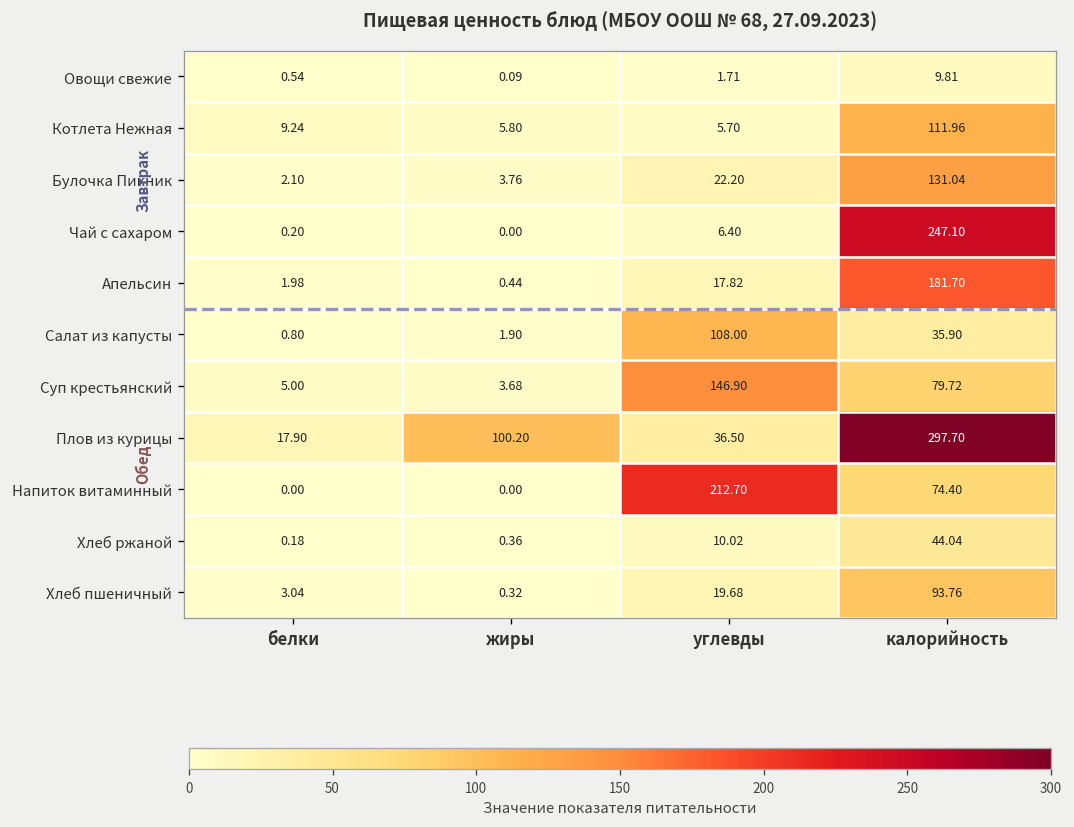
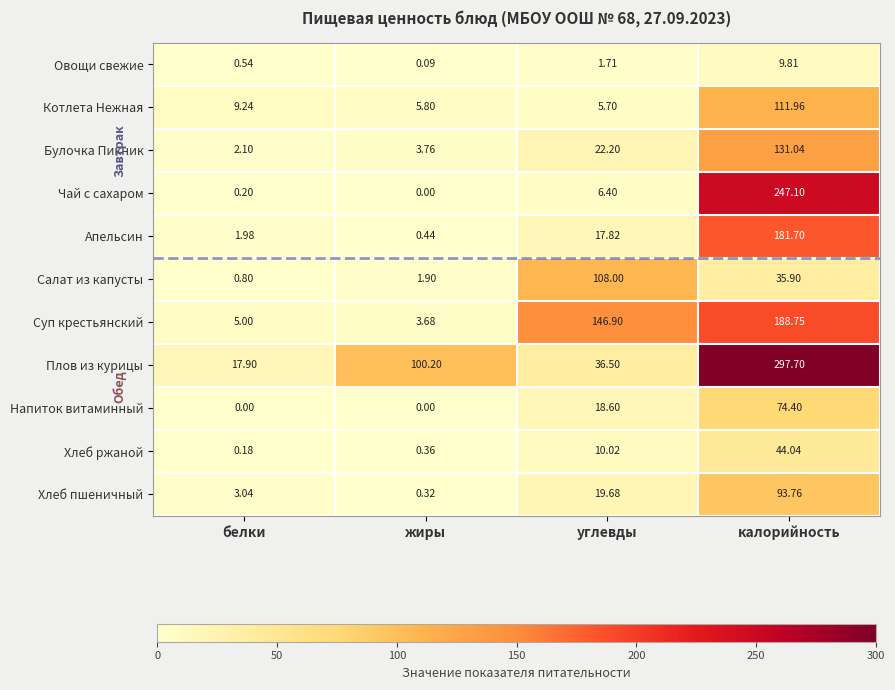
  {
    "Овощи свежие": {
      "белки": 0.54,
      "жиры": 0.09,
      "углевды": 1.71,
      "калорийность": 9.81
    },
    "Котлета Нежная": {
      "белки": 9.24,
      "жиры": 5.80,
      "углевды": 5.70,
      "калорийность": 111.96
    },
    "Булочка Пикник": {
      "белки": 2.10,
      "жиры": 3.76,
      "углевды": 22.20,
      "калорийность": 131.04
    },
    "Чай с сахаром": {
      "белки": 0.20,
      "жиры": 0.00,
      "углевды": 6.40,
      "калорийность": 247.10
    },
    "Апельсин": {
      "белки": 1.98,
      "жиры": 0.44,
      "углевды": 17.82,
      "калорийность": 181.70
    },
    "Салат из капусты": {
      "белки": 0.80,
      "жиры": 1.90,
      "углевды": 108.00,
      "калорийность": 35.90
    },
    "Суп крестьянский": {
      "белки": 5.00,
      "жиры": 3.68,
      "углевды": 146.90,
-     "калорийность": 79.72
+     "калорийность": 188.75
    },
    "Плов из курицы": {
      "белки": 17.90,
      "жиры": 100.20,
      "углевды": 36.50,
      "калорийность": 297.70
    },
    "Напиток витаминный": {
      "белки": 0.00,
      "жиры": 0.00,
-     "углевды": 212.70,
+     "углевды": 18.60,
      "калорийность": 74.40
    },
    "Хлеб ржаной": {
      "белки": 0.18,
      "жиры": 0.36,
      "углевды": 10.02,
      "калорийность": 44.04
    },
    "Хлеб пшеничный": {
      "белки": 3.04,
      "жиры": 0.32,
      "углевды": 19.68,
      "калорийность": 93.76
    }
  }
